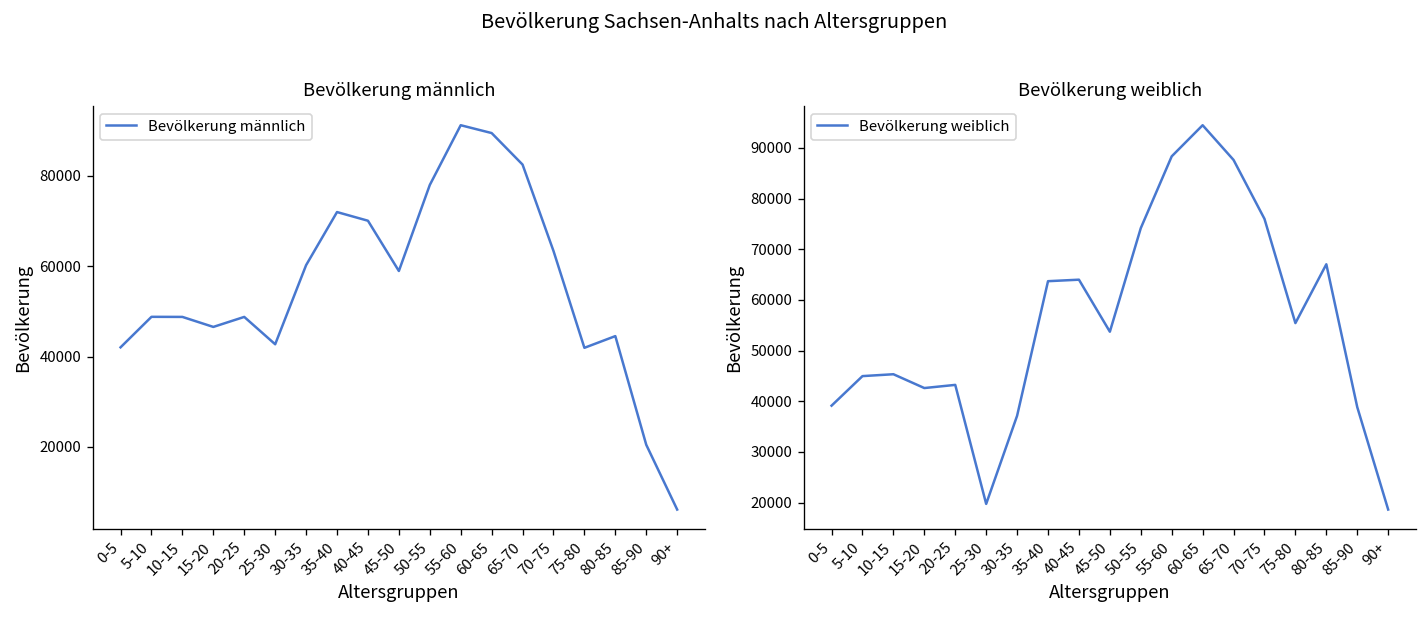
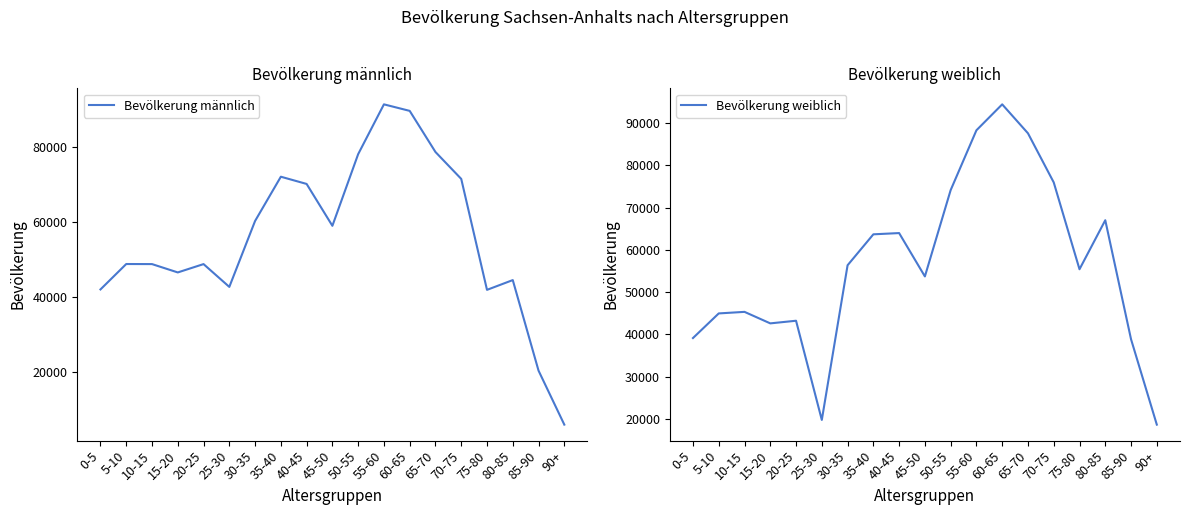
  {
    "Bevölkerung männlich": {
      "0-5": 42000,
      "5-10": 49000,
      "10-15": 49000,
      "15-20": 47000,
      "20-25": 49000,
      "25-30": 43000,
      "30-35": 60000,
      "35-40": 72000,
      "40-45": 70000,
      "45-50": 59000,
      "50-55": 78000,
      "55-60": 91000,
      "60-65": 90000,
-     "65-70": 83000,
-     "70-75": 63000,
+     "65-70": 79000,
+     "70-75": 71000,
      "75-80": 42000,
      "80-85": 45000,
      "85-90": 20000,
      "90+": 6000
    },
    "Bevölkerung weiblich": {
      "0-5": 39000,
      "5-10": 45000,
      "10-15": 45000,
      "15-20": 43000,
      "20-25": 43000,
      "25-30": 20000,
-     "30-35": 37000,
+     "30-35": 56000,
      "35-40": 64000,
      "40-45": 64000,
      "45-50": 54000,
      "50-55": 74000,
      "55-60": 88000,
      "60-65": 94000,
      "65-70": 88000,
      "70-75": 76000,
      "75-80": 55000,
      "80-85": 67000,
      "85-90": 39000,
      "90+": 19000
    }
  }
